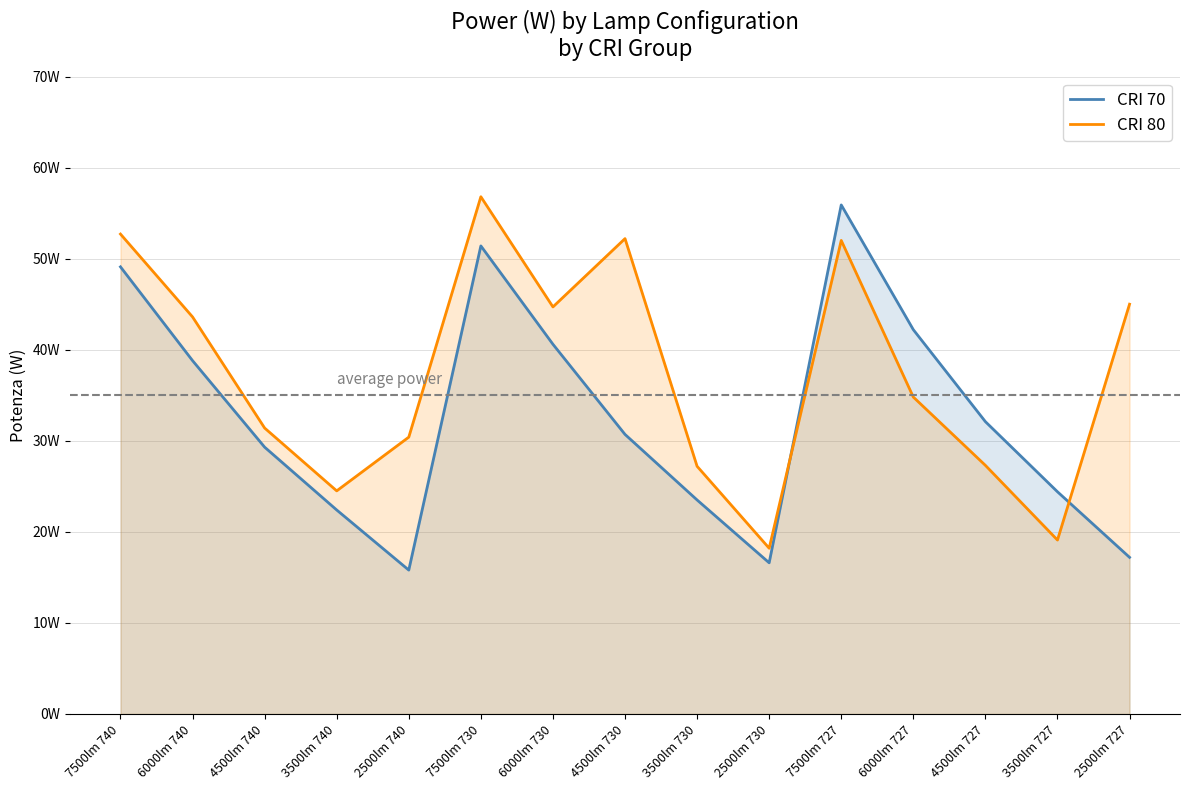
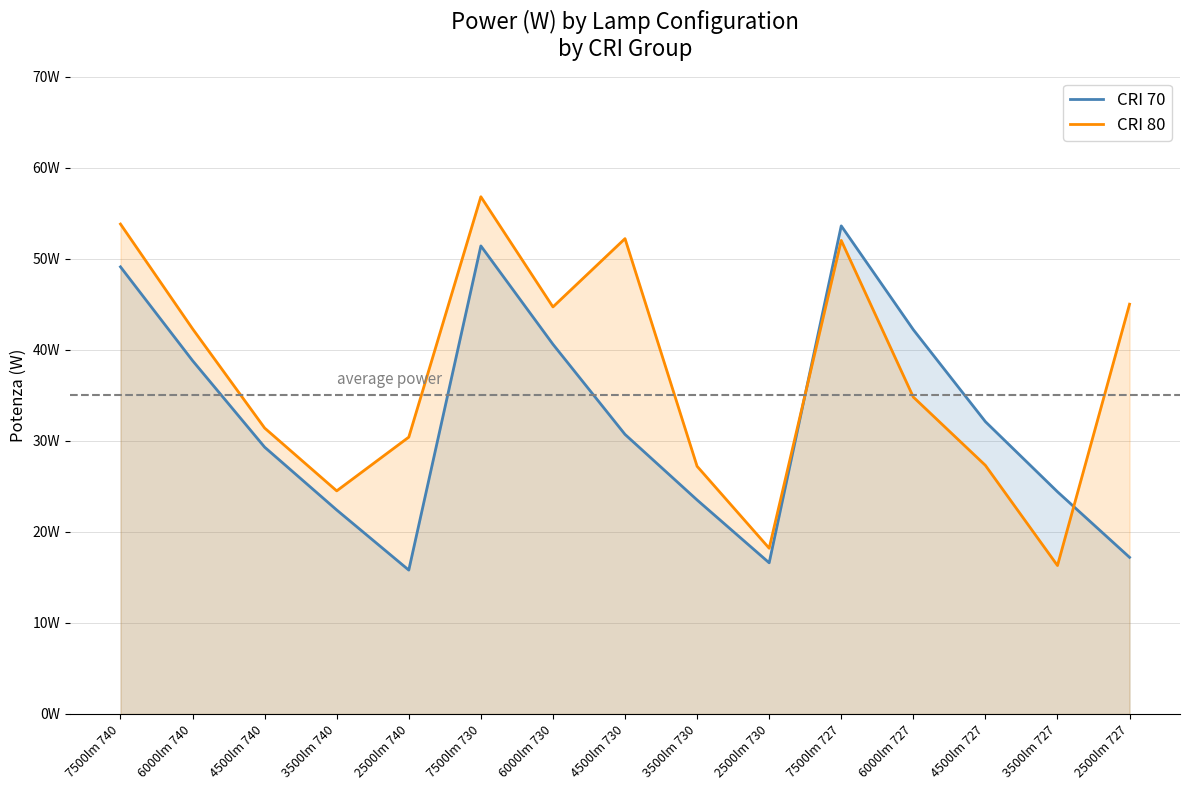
  {
    "CRI 70": {
      "7500lm 740": "49W",
      "6000lm 740": "39W",
      "4500lm 740": "29W",
      "3500lm 740": "22W",
      "2500lm 740": "16W",
      "7500lm 730": "51W",
      "6000lm 730": "41W",
      "4500lm 730": "31W",
      "3500lm 730": "24W",
      "2500lm 730": "17W",
-     "7500lm 727": "56W",
+     "7500lm 727": "54W",
      "6000lm 727": "42W",
      "4500lm 727": "32W",
      "3500lm 727": "24W",
      "2500lm 727": "17W"
    },
    "CRI 80": {
-     "7500lm 740": "53W",
-     "6000lm 740": "44W",
+     "7500lm 740": "54W",
+     "6000lm 740": "42W",
      "4500lm 740": "31W",
      "3500lm 740": "25W",
      "2500lm 740": "30W",
      "7500lm 730": "57W",
      "6000lm 730": "45W",
      "4500lm 730": "52W",
      "3500lm 730": "27W",
      "2500lm 730": "18W",
      "7500lm 727": "52W",
      "6000lm 727": "35W",
      "4500lm 727": "27W",
-     "3500lm 727": "19W",
+     "3500lm 727": "16W",
      "2500lm 727": "45W"
    }
  }
